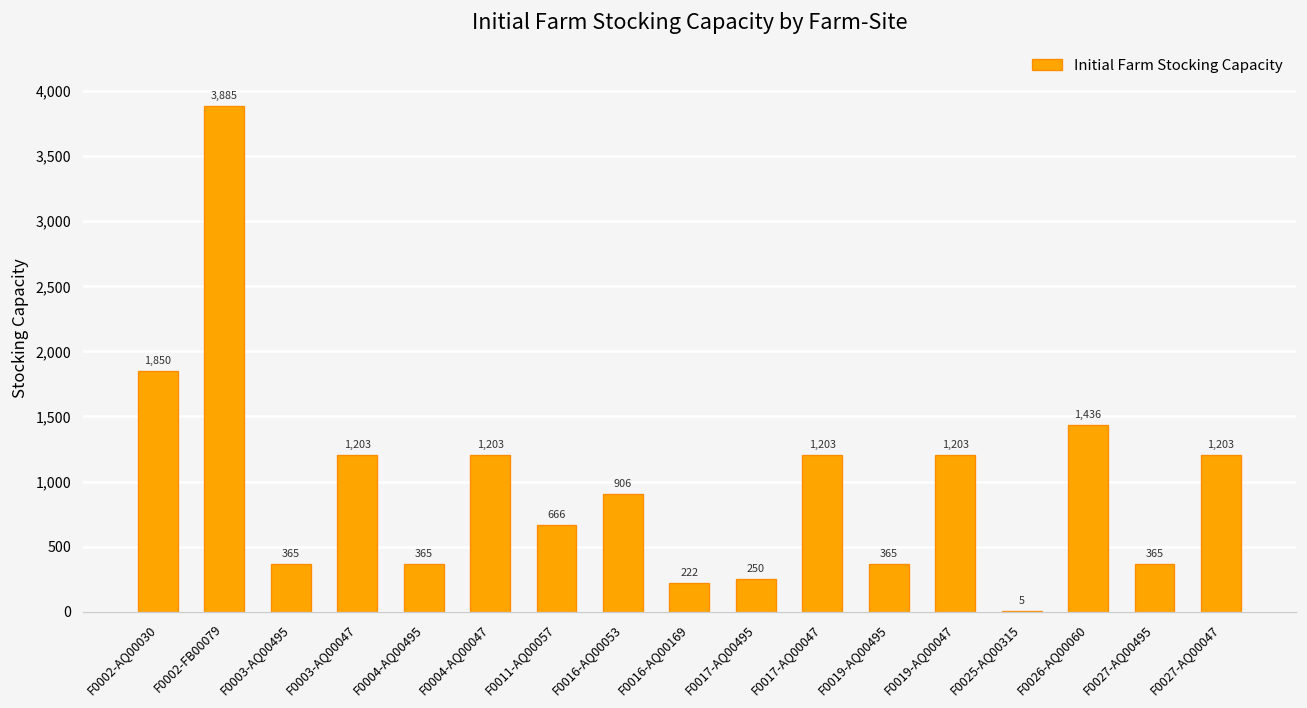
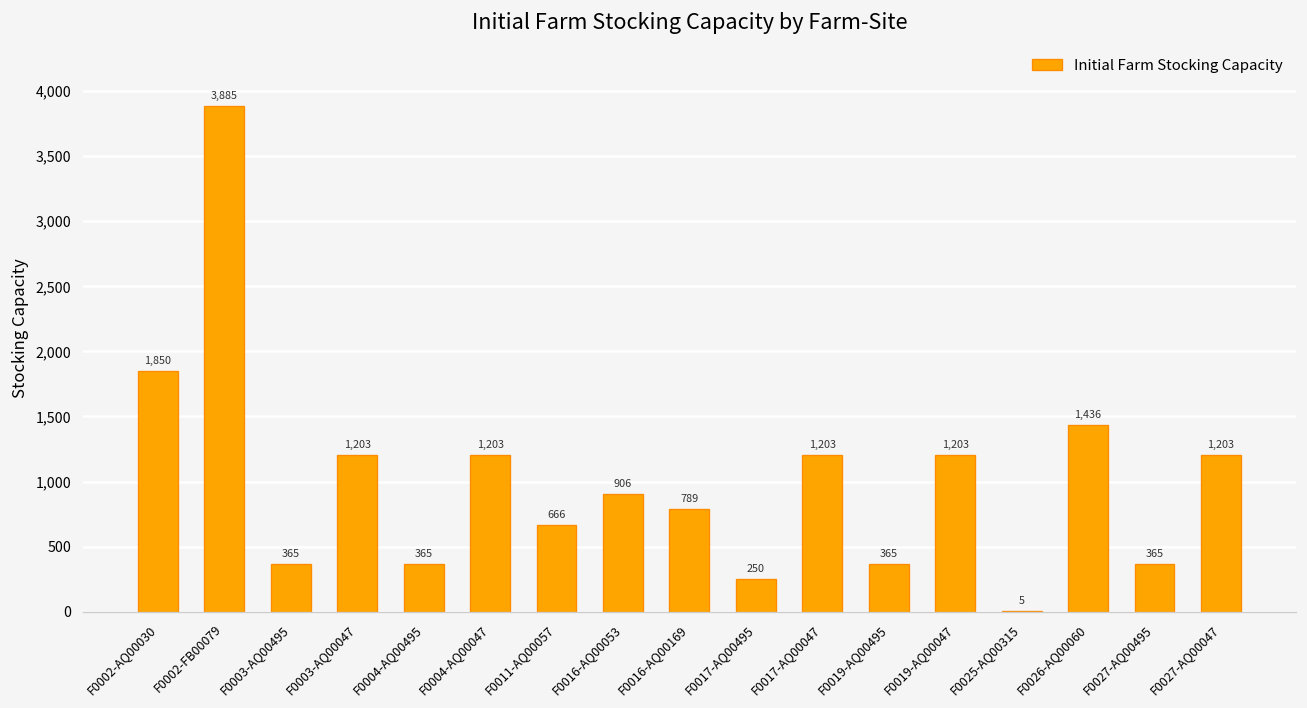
  {
    "F0002-AQ00030": "1,850",
    "F0002-FB00079": "3,885",
    "F0003-AQ00495": "365",
    "F0003-AQ00047": "1,203",
    "F0004-AQ00495": "365",
    "F0004-AQ00047": "1,203",
    "F0011-AQ00057": "666",
    "F0016-AQ00053": "906",
-   "F0016-AQ00169": "222",
+   "F0016-AQ00169": "789",
    "F0017-AQ00495": "250",
    "F0017-AQ00047": "1,203",
    "F0019-AQ00495": "365",
    "F0019-AQ00047": "1,203",
    "F0025-AQ00315": "5",
    "F0026-AQ00060": "1,436",
    "F0027-AQ00495": "365",
    "F0027-AQ00047": "1,203"
  }
